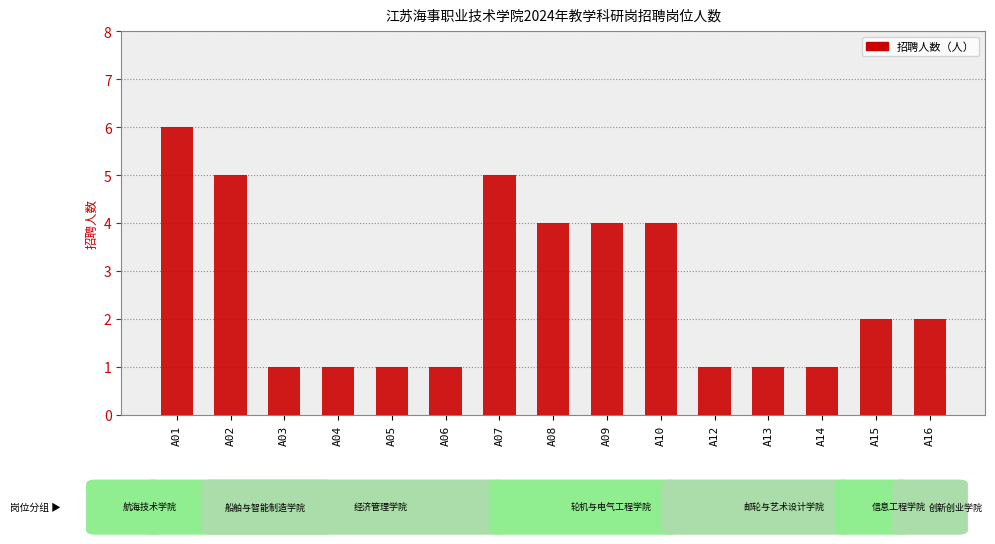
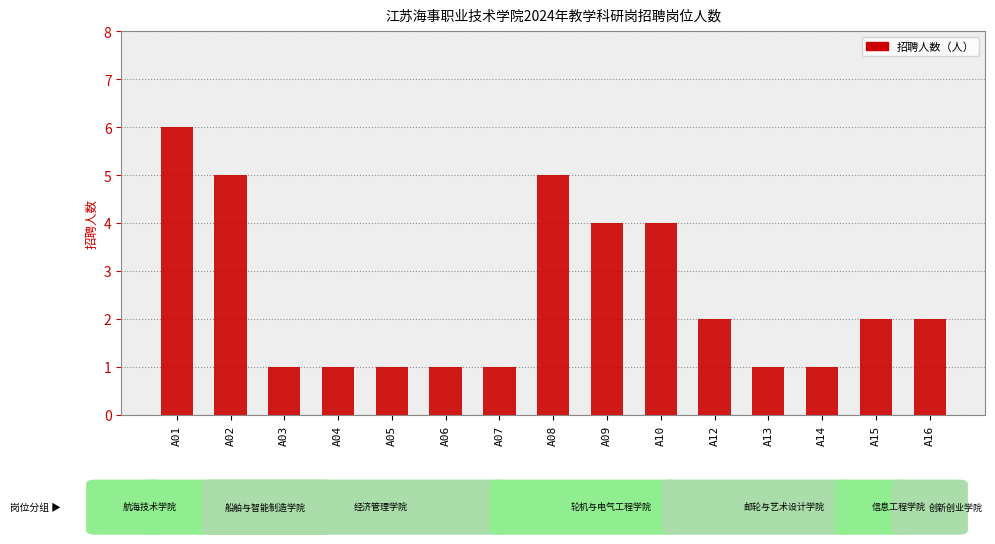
  {
    "A01": 6,
    "A02": 5,
    "A03": 1,
    "A04": 1,
    "A05": 1,
    "A06": 1,
-   "A07": 5,
-   "A08": 4,
+   "A07": 1,
+   "A08": 5,
    "A09": 4,
    "A10": 4,
-   "A12": 1,
+   "A12": 2,
    "A13": 1,
    "A14": 1,
    "A15": 2,
    "A16": 2
  }
